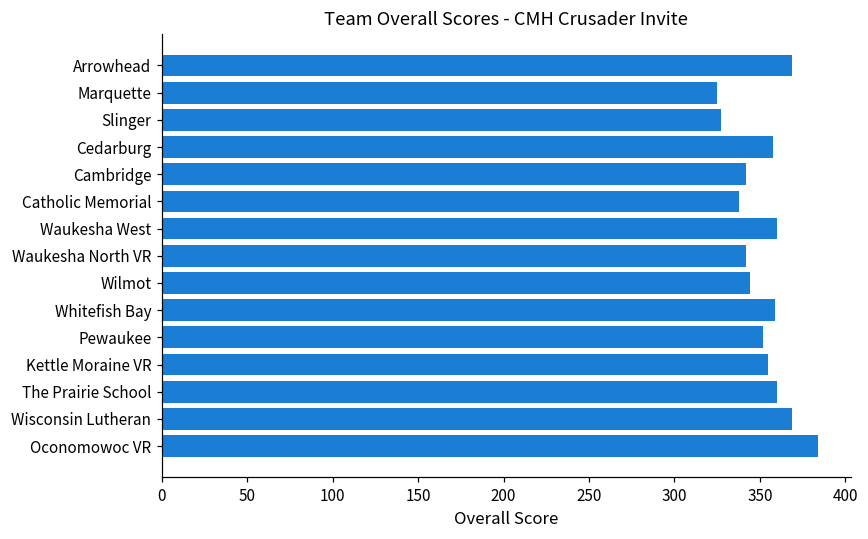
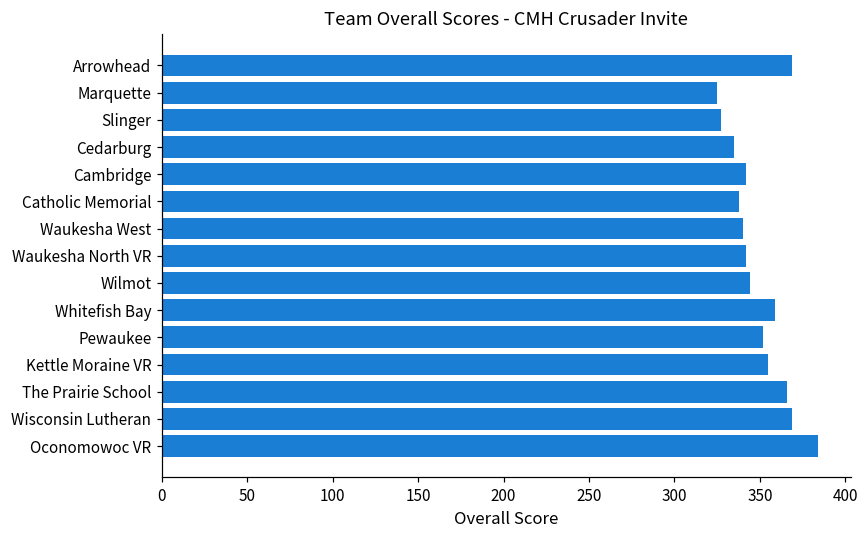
  {
    "Arrowhead": 369,
    "Marquette": 325,
    "Slinger": 327,
-   "Cedarburg": 358,
+   "Cedarburg": 335,
    "Cambridge": 342,
    "Catholic Memorial": 338,
-   "Waukesha West": 360,
+   "Waukesha West": 340,
    "Waukesha North VR": 342,
    "Wilmot": 344,
    "Whitefish Bay": 359,
    "Pewaukee": 352,
    "Kettle Moraine VR": 355,
-   "The Prairie School": 360,
+   "The Prairie School": 366,
    "Wisconsin Lutheran": 369,
    "Oconomowoc VR": 384
  }
